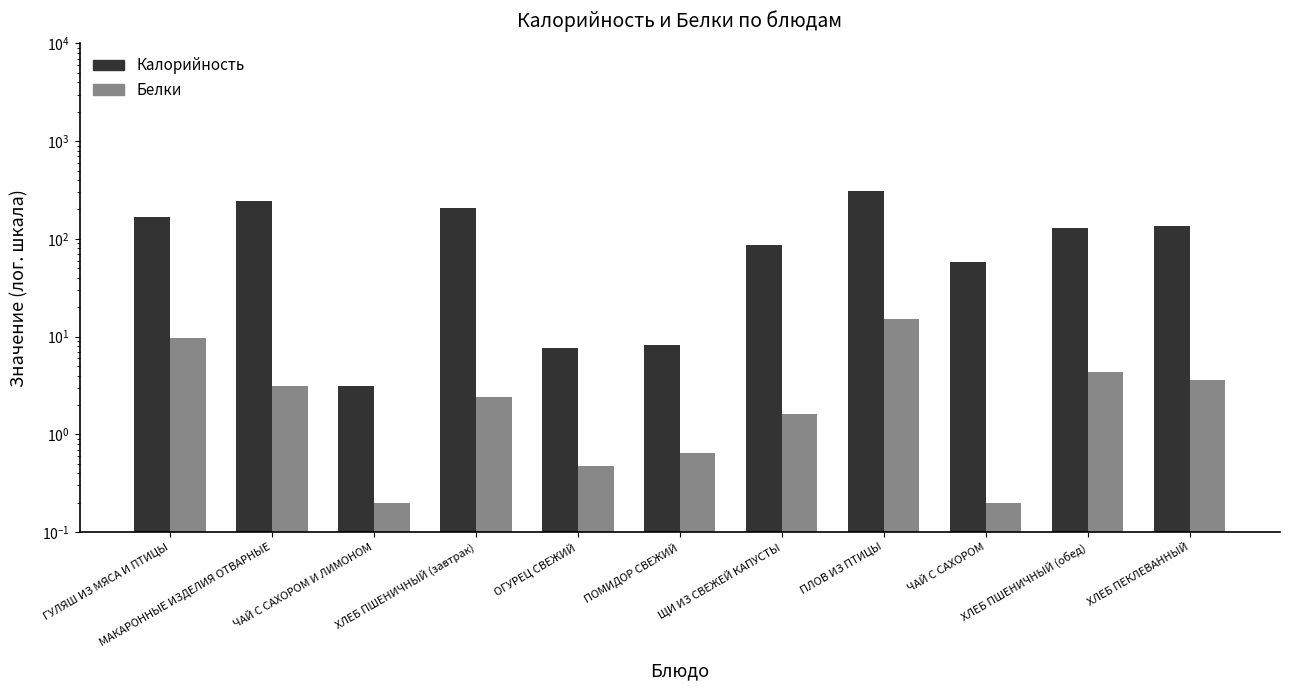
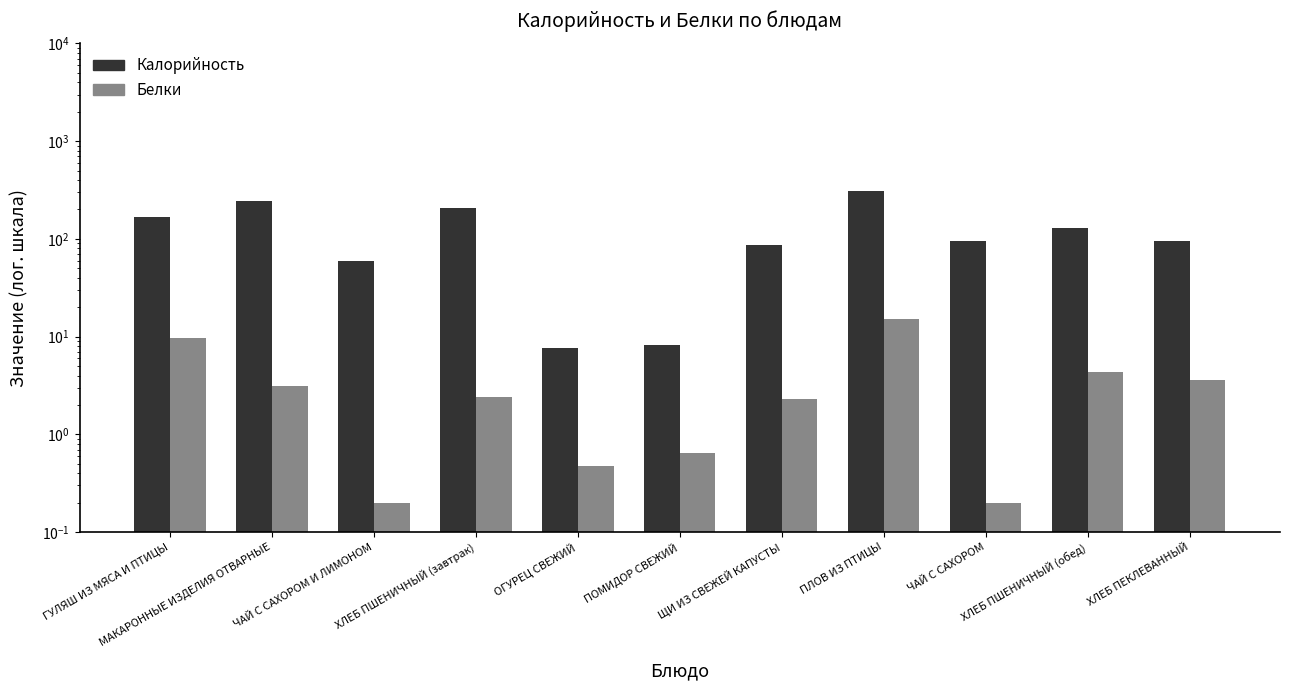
  {
    "Калорийность": {
      "ГУЛЯШ ИЗ МЯСА И ПТИЦЫ": 170,
      "МАКАРОННЫЕ ИЗДЕЛИЯ ОТВАРНЫЕ": 240,
-     "ЧАЙ С САХОРОМ И ЛИМОНОМ": 3.1,
+     "ЧАЙ С САХОРОМ И ЛИМОНОМ": 60,
      "ХЛЕБ ПШЕНИЧНЫЙ (завтрак)": 210,
      "ОГУРЕЦ СВЕЖИЙ": 8,
      "ПОМИДОР СВЕЖИЙ": 8,
      "ЩИ ИЗ СВЕЖЕЙ КАПУСТЫ": 90,
      "ПЛОВ ИЗ ПТИЦЫ": 310,
-     "ЧАЙ С САХОРОМ": 60,
+     "ЧАЙ С САХОРОМ": 100,
      "ХЛЕБ ПШЕНИЧНЫЙ (обед)": 130,
-     "ХЛЕБ ПЕКЛЕВАННЫЙ": 140
+     "ХЛЕБ ПЕКЛЕВАННЫЙ": 100
    },
    "Белки": {
      "ГУЛЯШ ИЗ МЯСА И ПТИЦЫ": 10,
      "МАКАРОННЫЕ ИЗДЕЛИЯ ОТВАРНЫЕ": 3.1,
      "ЧАЙ С САХОРОМ И ЛИМОНОМ": 0.2,
      "ХЛЕБ ПШЕНИЧНЫЙ (завтрак)": 2.4,
      "ОГУРЕЦ СВЕЖИЙ": 0.5,
      "ПОМИДОР СВЕЖИЙ": 0.6,
-     "ЩИ ИЗ СВЕЖЕЙ КАПУСТЫ": 1.6,
+     "ЩИ ИЗ СВЕЖЕЙ КАПУСТЫ": 2.3,
      "ПЛОВ ИЗ ПТИЦЫ": 15,
      "ЧАЙ С САХОРОМ": 0.2,
      "ХЛЕБ ПШЕНИЧНЫЙ (обед)": 4,
      "ХЛЕБ ПЕКЛЕВАННЫЙ": 3.6
    }
  }
